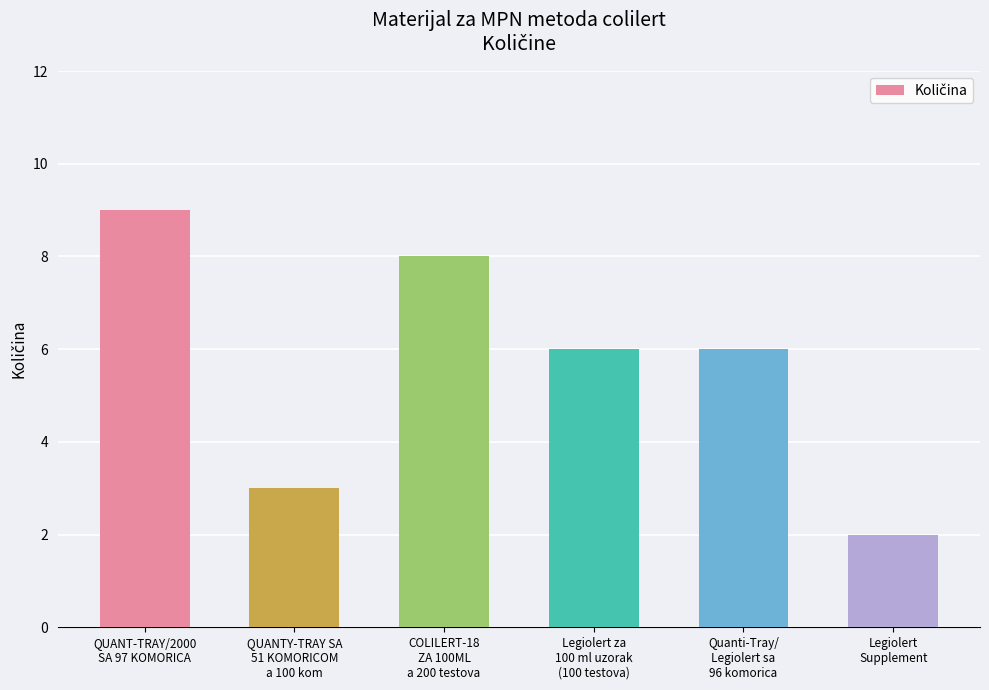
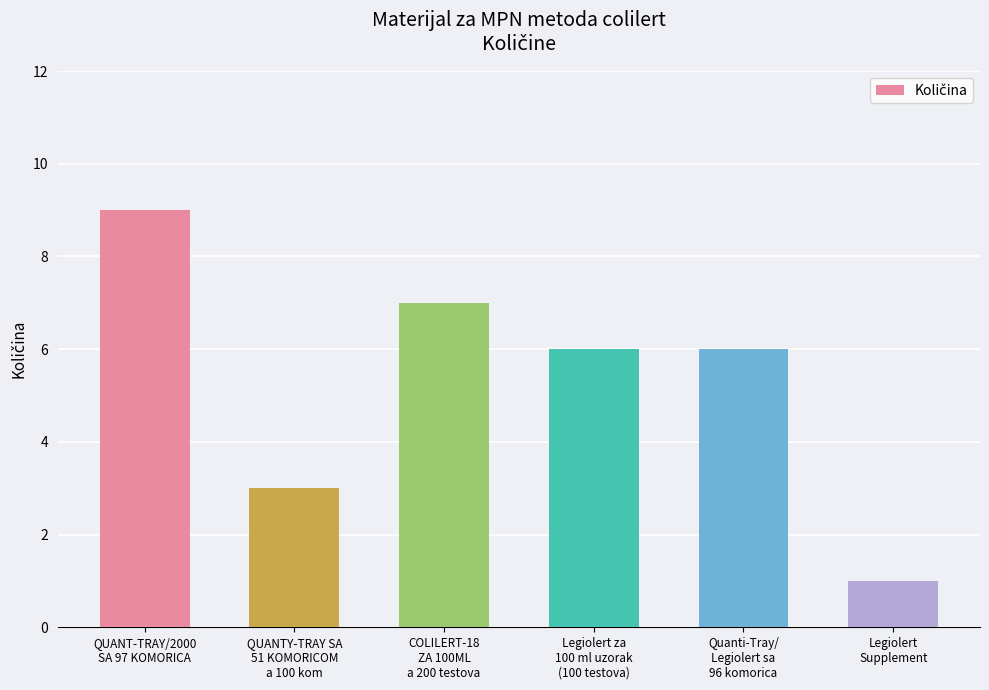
  {
    "QUANT-TRAY/2000 SA 97 KOMORICA": 9,
    "QUANTY-TRAY SA 51 KOMORICOM a 100 kom": 3,
-   "COLILERT-18 ZA 100ML a 200 testova": 8,
+   "COLILERT-18 ZA 100ML a 200 testova": 7,
    "Legiolert za 100 ml uzorak (100 testova)": 6,
    "Quanti-Tray/ Legiolert sa 96 komorica": 6,
-   "Legiolert Supplement": 2
+   "Legiolert Supplement": 1
  }
